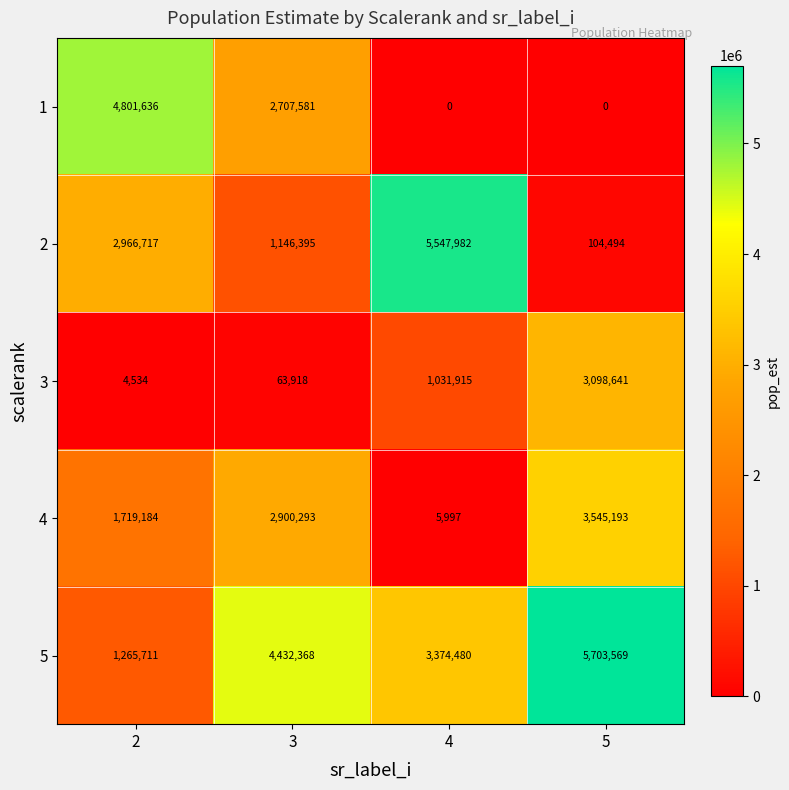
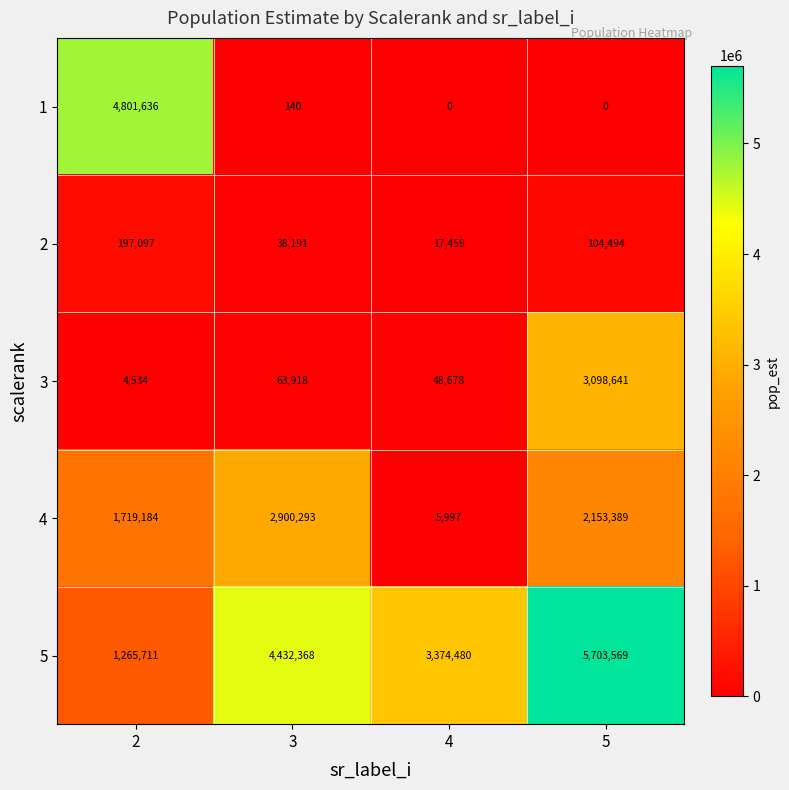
  {
    "1": {
      "2": "4,801,636",
-     "3": "2,707,581",
+     "3": "140",
      "4": "0",
      "5": "0"
    },
    "2": {
-     "2": "2,966,717",
-     "3": "1,146,395",
-     "4": "5,547,982",
+     "2": "197,097",
+     "3": "38,191",
+     "4": "17,459",
      "5": "104,494"
    },
    "3": {
      "2": "4,534",
      "3": "63,918",
-     "4": "1,031,915",
+     "4": "48,678",
      "5": "3,098,641"
    },
    "4": {
      "2": "1,719,184",
      "3": "2,900,293",
      "4": "5,997",
-     "5": "3,545,193"
+     "5": "2,153,389"
    },
    "5": {
      "2": "1,265,711",
      "3": "4,432,368",
      "4": "3,374,480",
      "5": "5,703,569"
    }
  }
